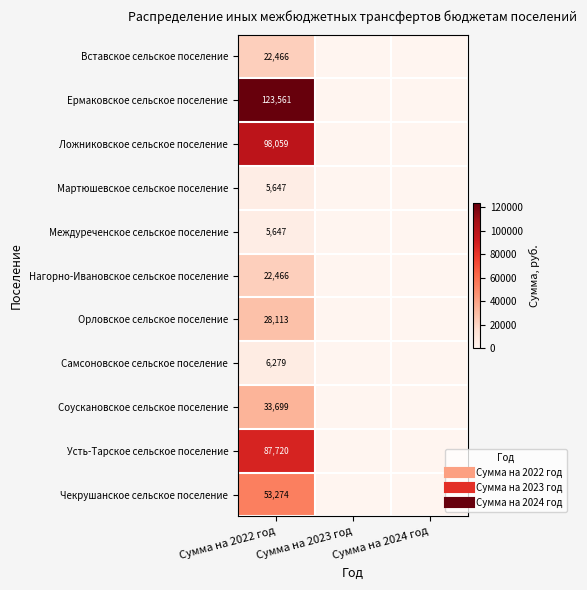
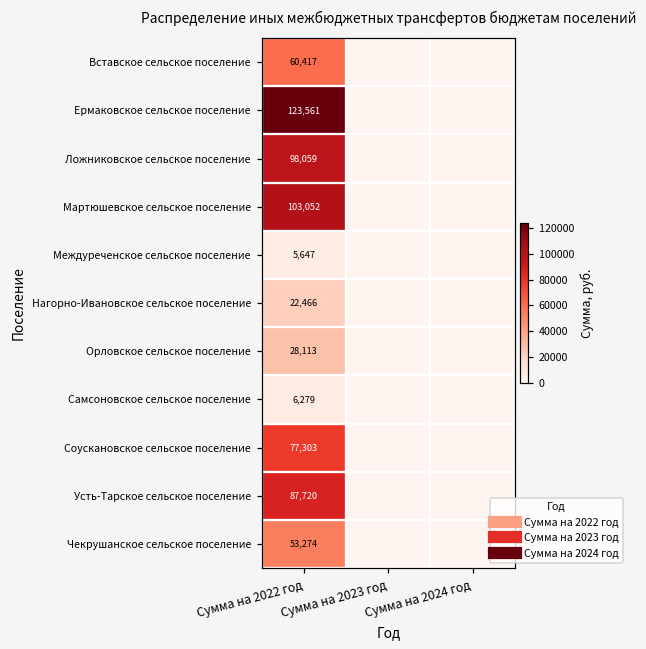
  {
    "Вставское сельское поселение": {
-     "Сумма на 2022 год": "22,466"
+     "Сумма на 2022 год": "60,417"
    },
    "Ермаковское сельское поселение": {
      "Сумма на 2022 год": "123,561"
    },
    "Ложниковское сельское поселение": {
      "Сумма на 2022 год": "98,059"
    },
    "Мартюшевское сельское поселение": {
-     "Сумма на 2022 год": "5,647"
+     "Сумма на 2022 год": "103,052"
    },
    "Междуреченское сельское поселение": {
      "Сумма на 2022 год": "5,647"
    },
    "Нагорно-Ивановское сельское поселение": {
      "Сумма на 2022 год": "22,466"
    },
    "Орловское сельское поселение": {
      "Сумма на 2022 год": "28,113"
    },
    "Самсоновское сельское поселение": {
      "Сумма на 2022 год": "6,279"
    },
    "Соускановское сельское поселение": {
-     "Сумма на 2022 год": "33,699"
+     "Сумма на 2022 год": "77,303"
    },
    "Усть-Тарское сельское поселение": {
      "Сумма на 2022 год": "87,720"
    },
    "Чекрушанское сельское поселение": {
      "Сумма на 2022 год": "53,274"
    }
  }
